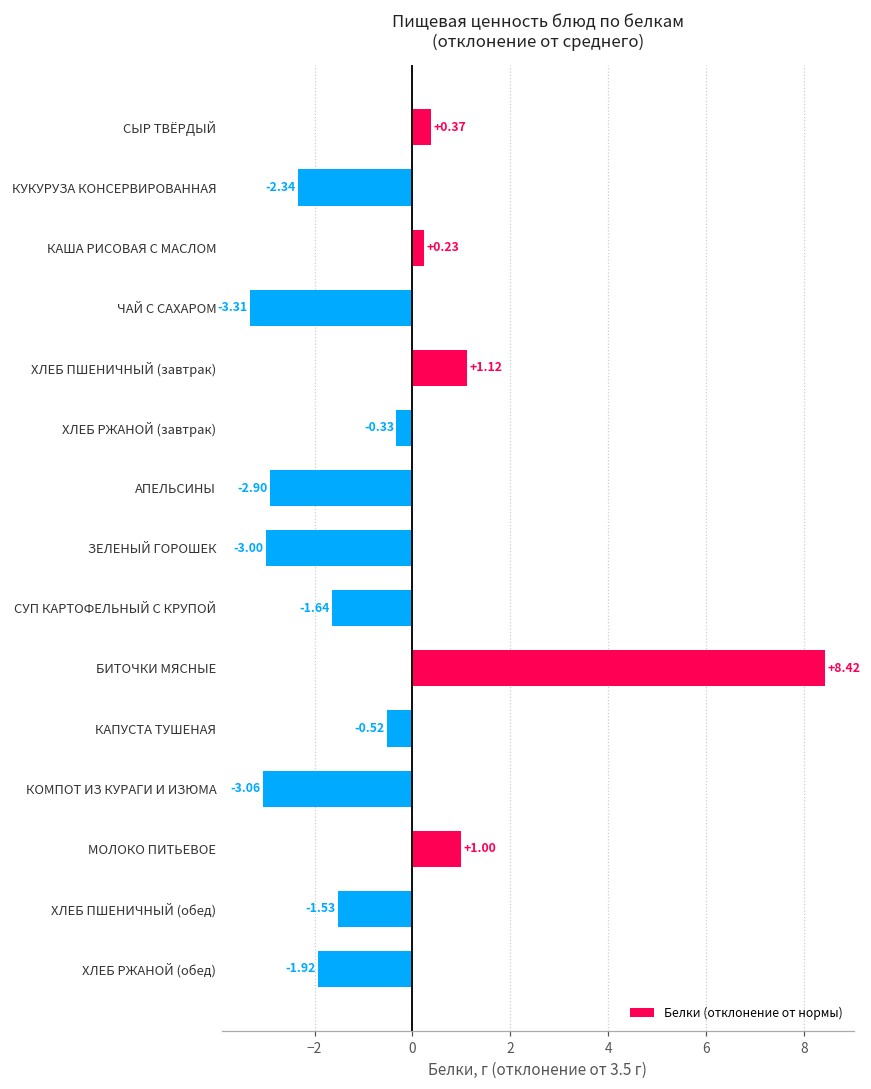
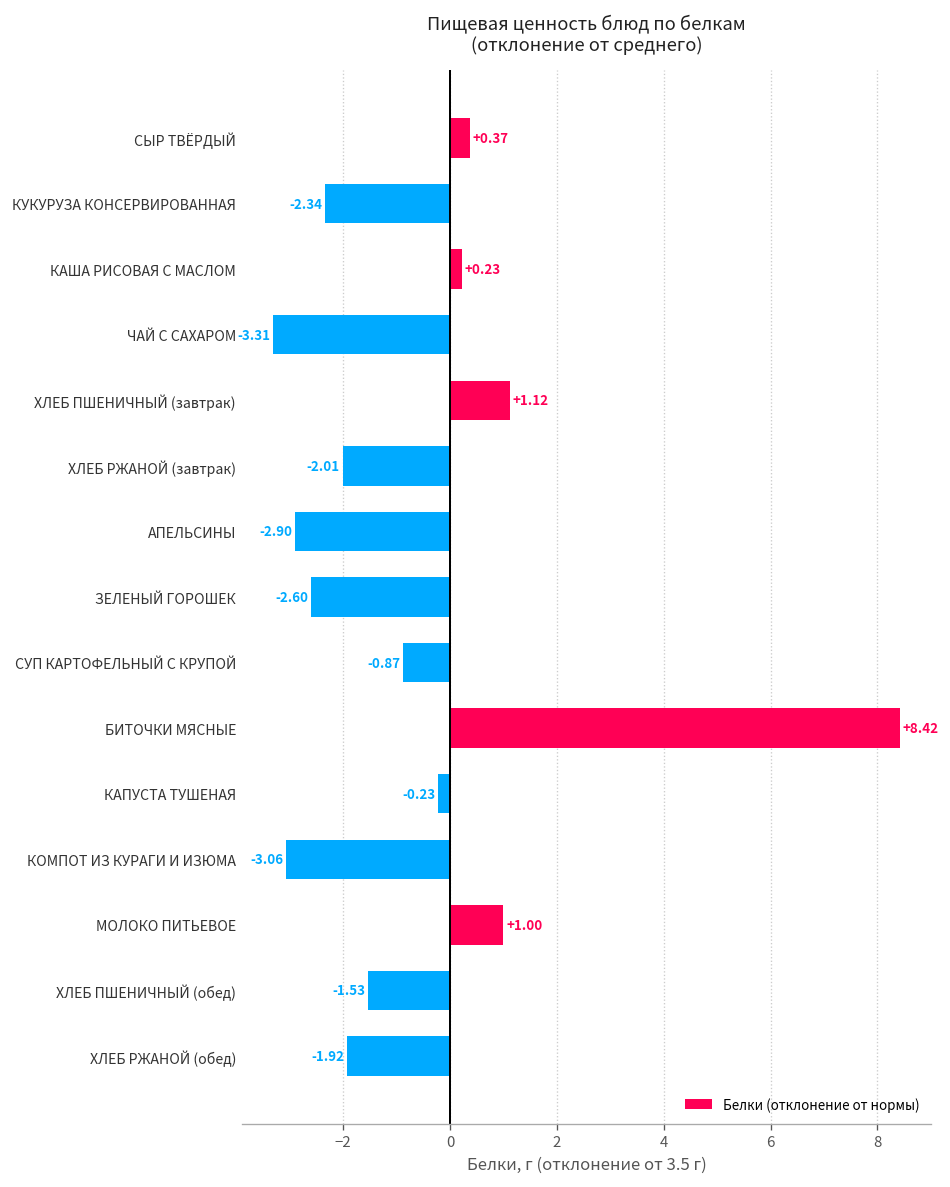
  {
    "СЫР ТВЁРДЫЙ": "+0.37",
    "КУКУРУЗА КОНСЕРВИРОВАННАЯ": "-2.34",
    "КАША РИСОВАЯ С МАСЛОМ": "+0.23",
    "ЧАЙ С САХАРОМ": "-3.31",
    "ХЛЕБ ПШЕНИЧНЫЙ (завтрак)": "+1.12",
-   "ХЛЕБ РЖАНОЙ (завтрак)": "-0.33",
+   "ХЛЕБ РЖАНОЙ (завтрак)": "-2.01",
    "АПЕЛЬСИНЫ": "-2.90",
-   "ЗЕЛЕНЫЙ ГОРОШЕК": "-3.00",
-   "СУП КАРТОФЕЛЬНЫЙ С КРУПОЙ": "-1.64",
+   "ЗЕЛЕНЫЙ ГОРОШЕК": "-2.60",
+   "СУП КАРТОФЕЛЬНЫЙ С КРУПОЙ": "-0.87",
    "БИТОЧКИ МЯСНЫЕ": "+8.42",
-   "КАПУСТА ТУШЕНАЯ": "-0.52",
+   "КАПУСТА ТУШЕНАЯ": "-0.23",
    "КОМПОТ ИЗ КУРАГИ И ИЗЮМА": "-3.06",
    "МОЛОКО ПИТЬЕВОЕ": "+1.00",
    "ХЛЕБ ПШЕНИЧНЫЙ (обед)": "-1.53",
    "ХЛЕБ РЖАНОЙ (обед)": "-1.92"
  }
